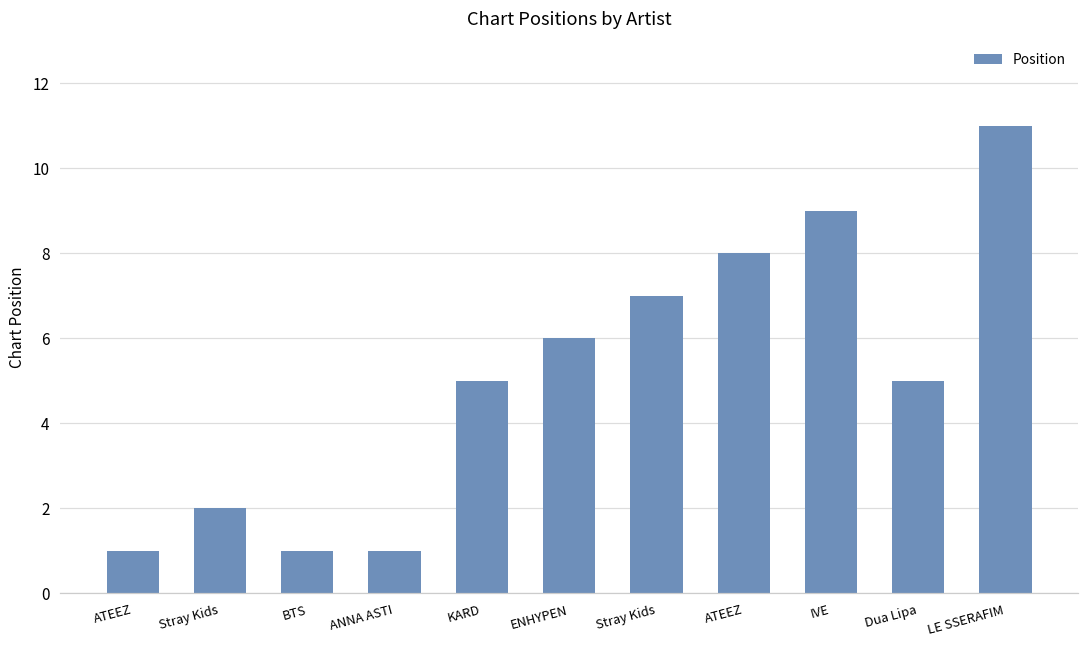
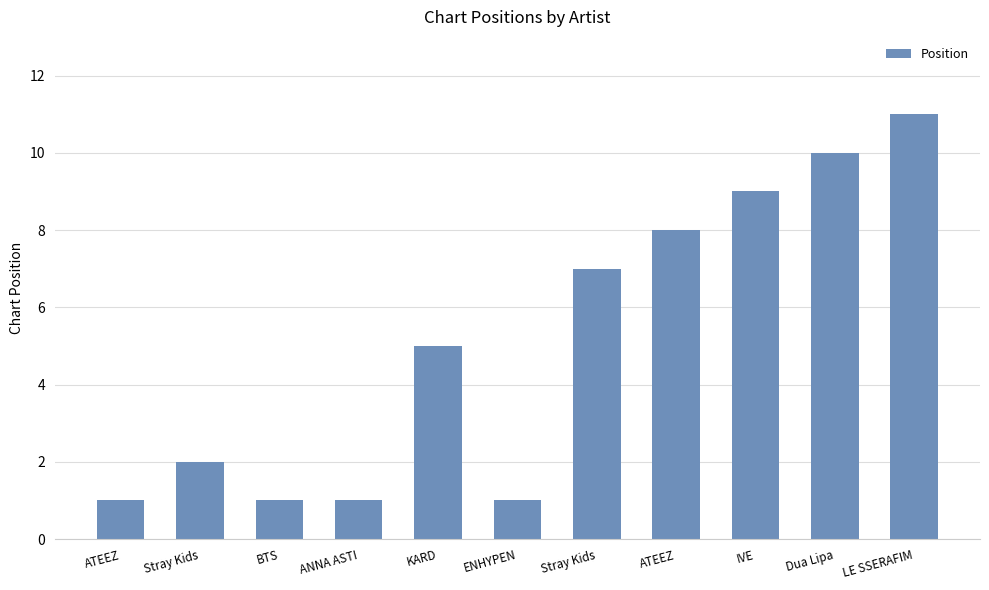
  {
    "BTS": 1,
    "ANNA ASTI": 1,
    "KARD": 5,
-   "ENHYPEN": 6,
+   "ENHYPEN": 1,
    "IVE": 9,
-   "Dua Lipa": 5,
+   "Dua Lipa": 10,
    "LE SSERAFIM": 11
  }
